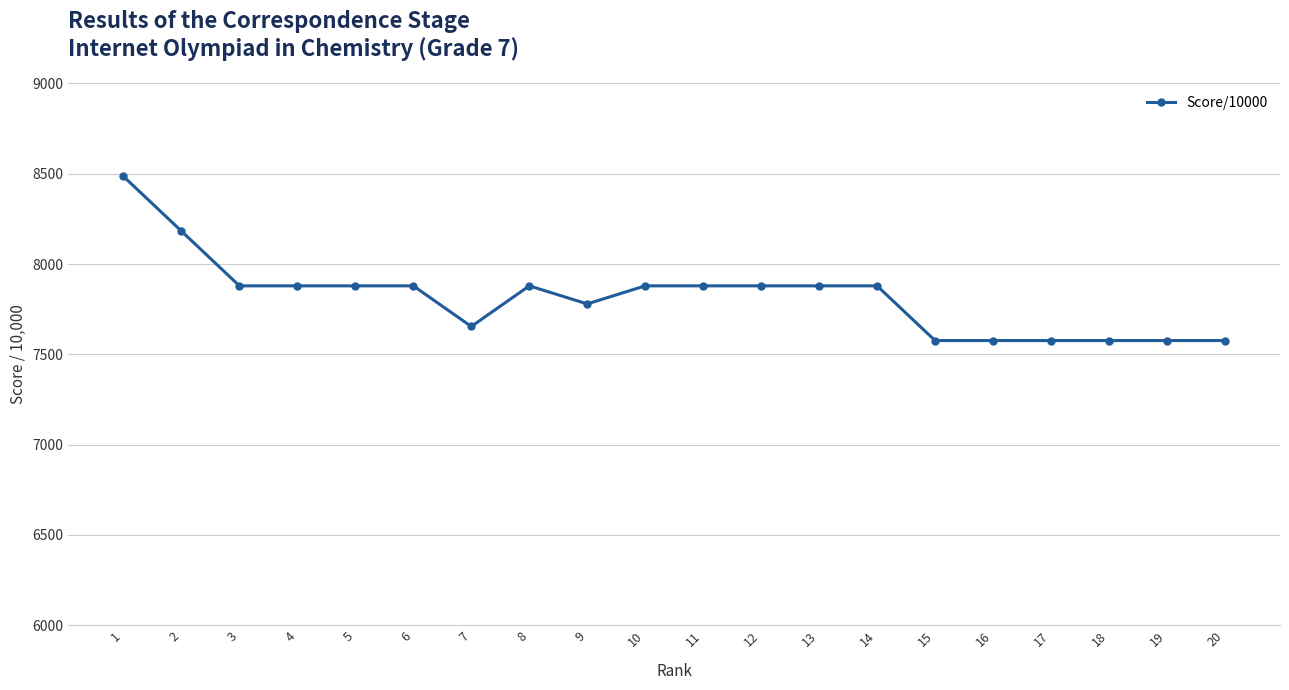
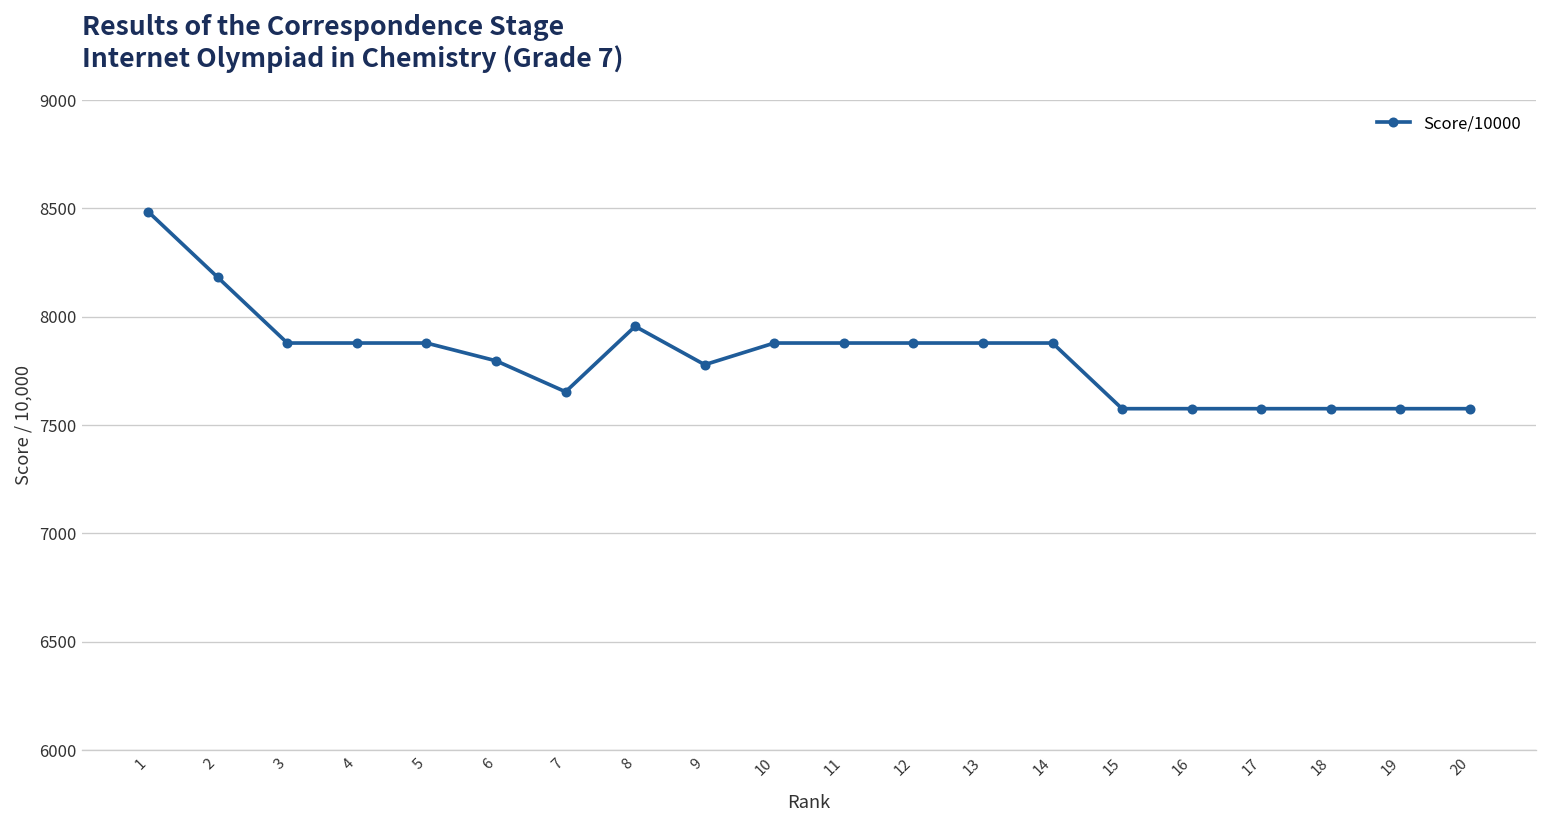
  {
    "1": 8490,
    "2": 8180,
    "3": 7880,
    "4": 7880,
    "5": 7880,
-   "6": 7880,
+   "6": 7800,
    "7": 7650,
-   "8": 7880,
+   "8": 7960,
    "9": 7780,
    "10": 7880,
    "11": 7880,
    "12": 7880,
    "13": 7880,
    "14": 7880,
    "15": 7580,
    "16": 7580,
    "17": 7580,
    "18": 7580,
    "19": 7580,
    "20": 7580
  }
